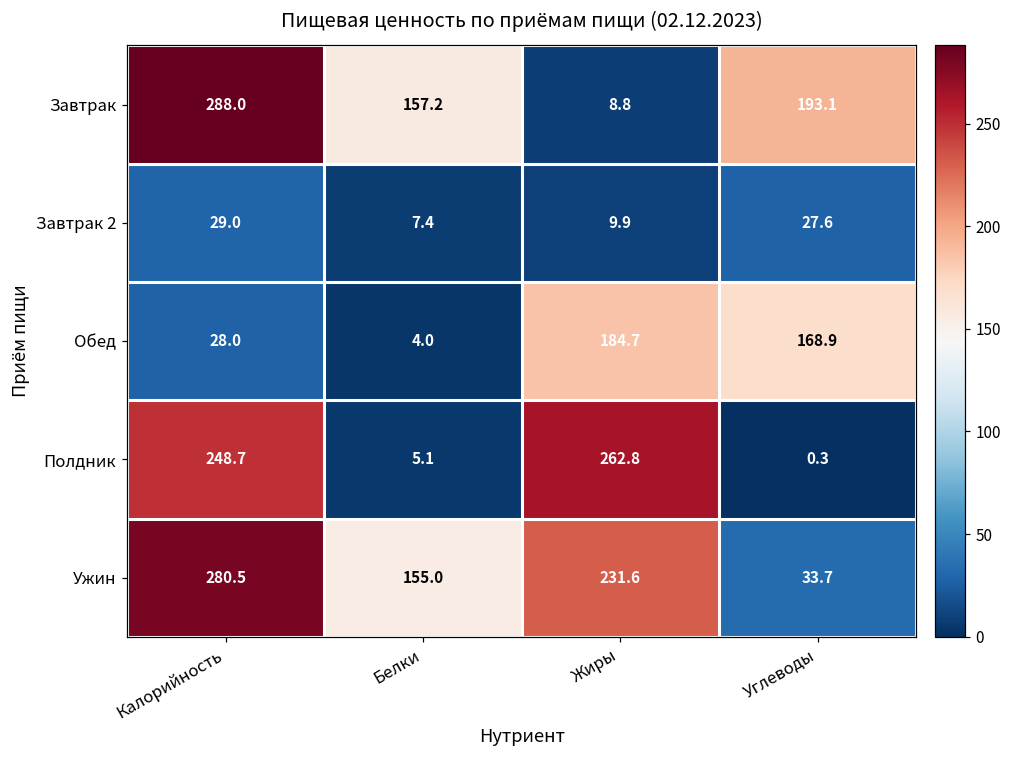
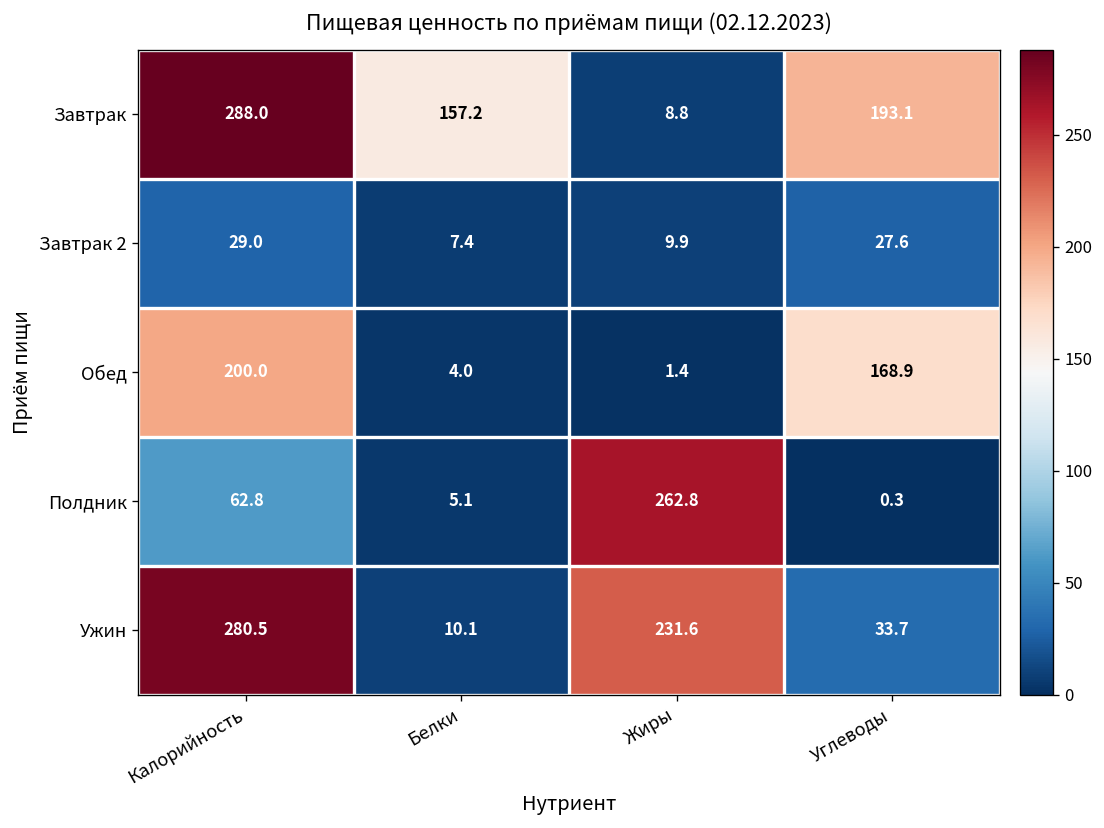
  {
    "Завтрак": {
      "Калорийность": 288.0,
      "Белки": 157.2,
      "Жиры": 8.8,
      "Углеводы": 193.1
    },
    "Завтрак 2": {
      "Калорийность": 29.0,
      "Белки": 7.4,
      "Жиры": 9.9,
      "Углеводы": 27.6
    },
    "Обед": {
-     "Калорийность": 28.0,
+     "Калорийность": 200.0,
      "Белки": 4.0,
-     "Жиры": 184.7,
+     "Жиры": 1.4,
      "Углеводы": 168.9
    },
    "Полдник": {
-     "Калорийность": 248.7,
+     "Калорийность": 62.8,
      "Белки": 5.1,
      "Жиры": 262.8,
      "Углеводы": 0.3
    },
    "Ужин": {
      "Калорийность": 280.5,
-     "Белки": 155.0,
+     "Белки": 10.1,
      "Жиры": 231.6,
      "Углеводы": 33.7
    }
  }
